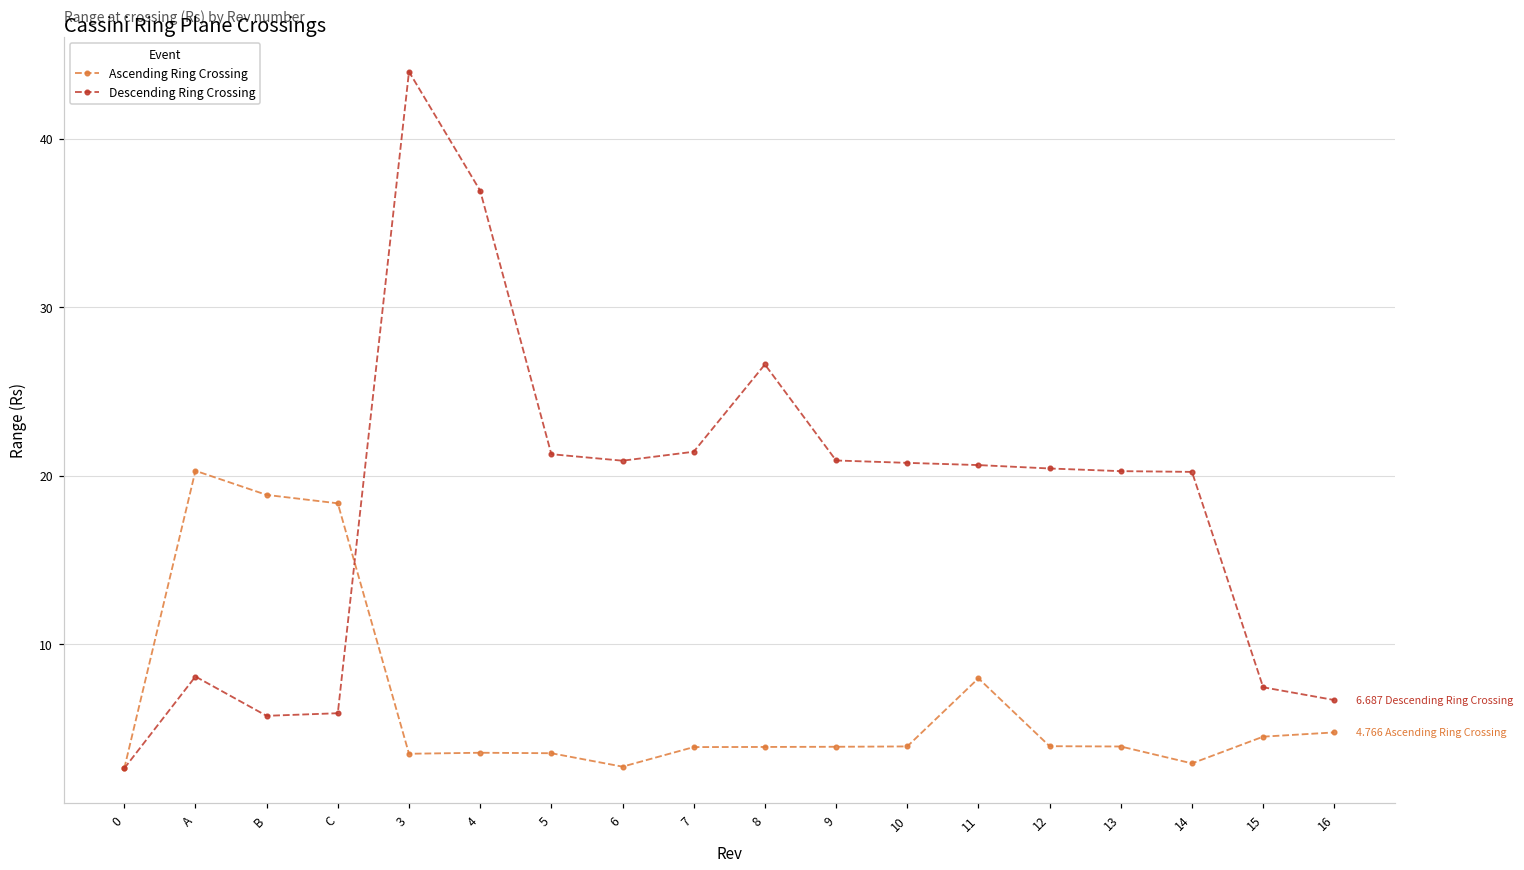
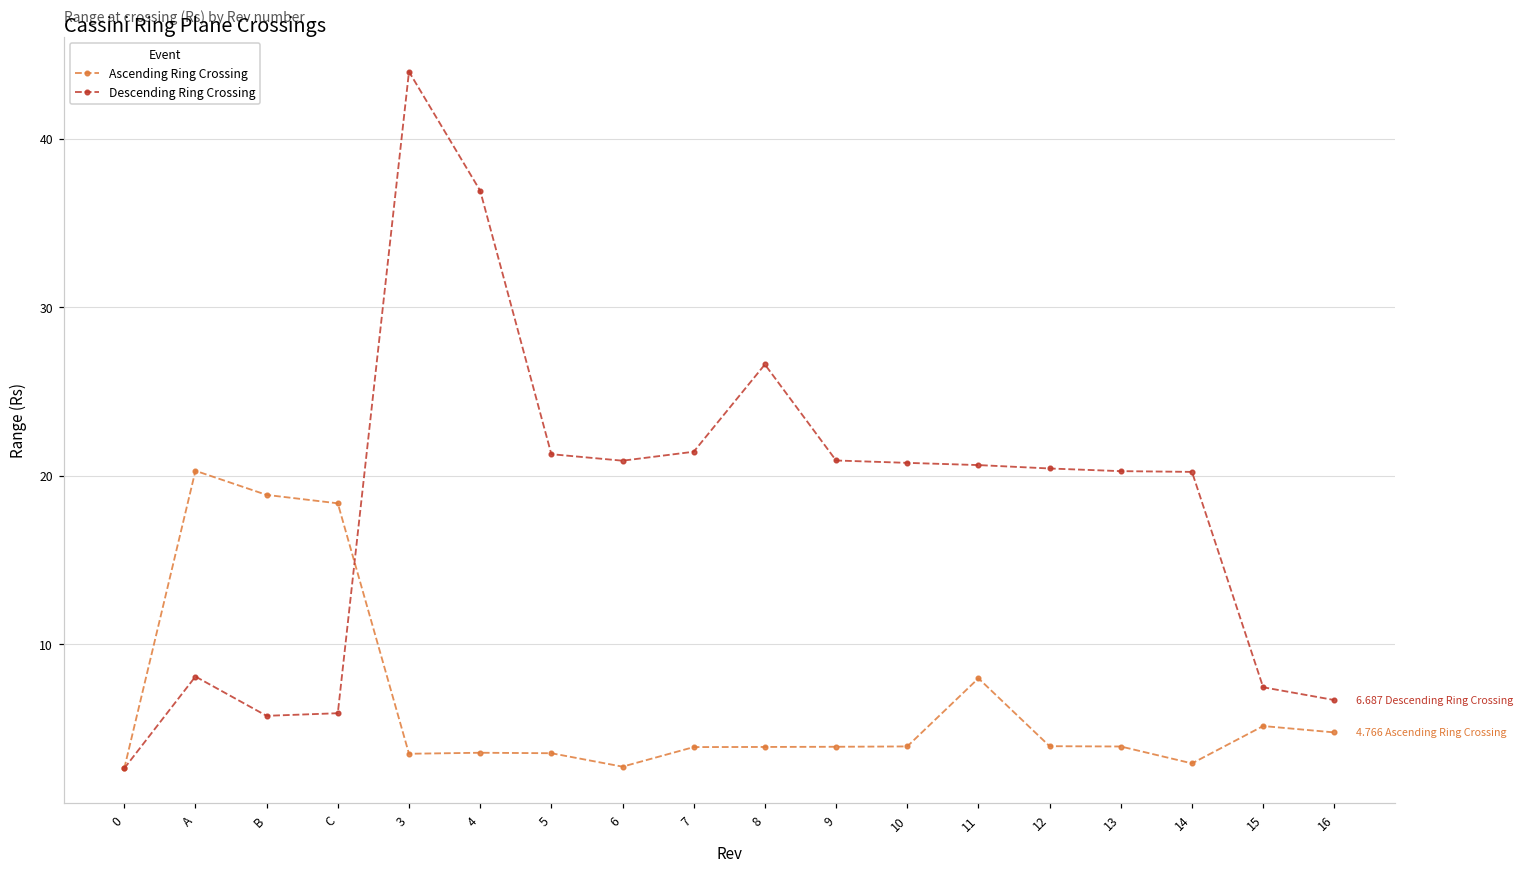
  {
    "Ascending Ring Crossing": {
      "A": 20.3,
      "B": 18.9,
      "C": 18.4,
      "3": 3.5,
      "4": 3.6,
      "5": 3.5,
      "6": 2.7,
      "7": 3.9,
      "8": 3.9,
      "9": 3.9,
      "10": 3.9,
      "11": 8.0,
      "12": 3.9,
      "13": 3.9,
      "14": 2.9,
-     "15": 4.5
+     "15": 5.1
    },
    "Descending Ring Crossing": {
      "16": 6.687
    }
  }
